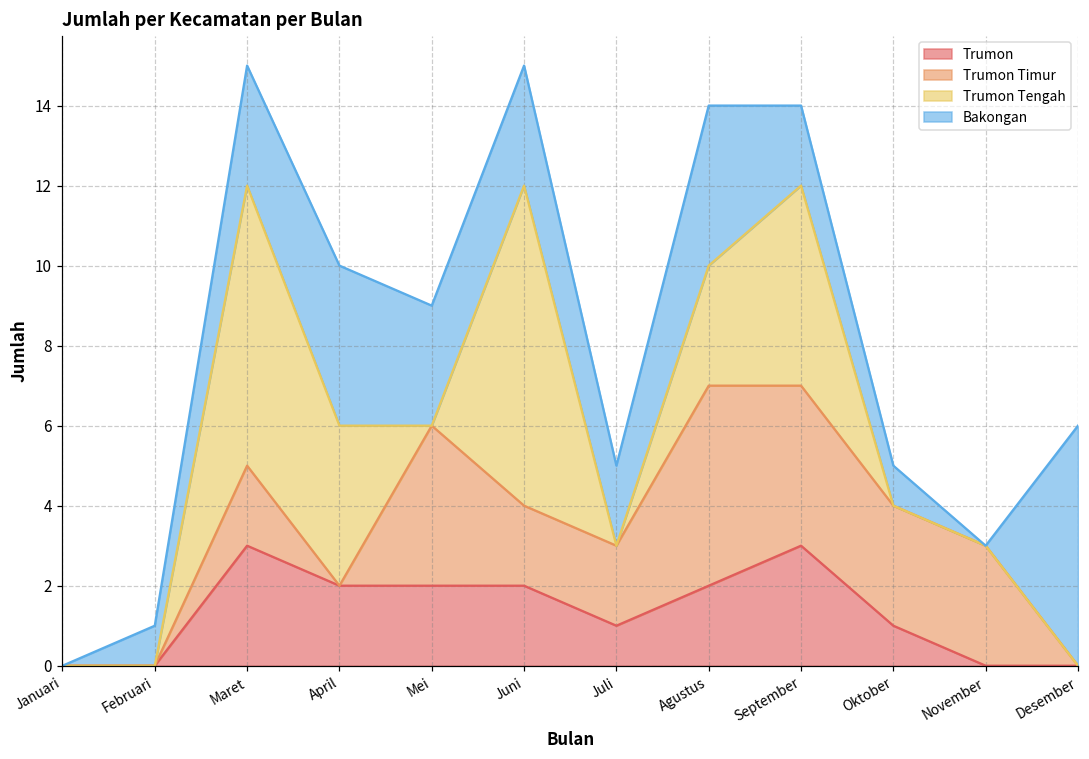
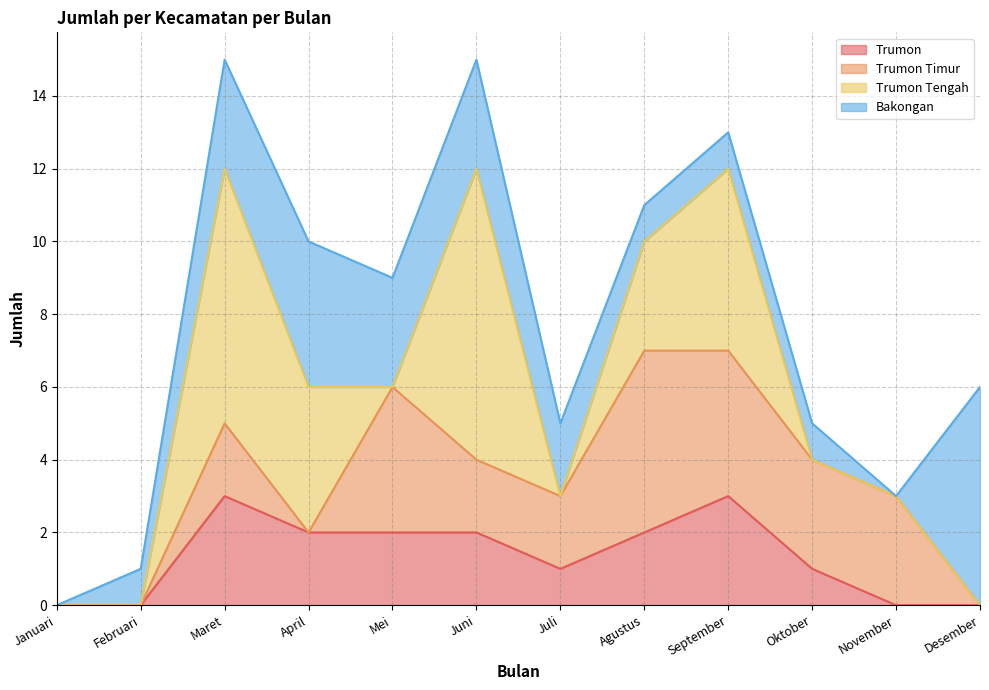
  {
    "Bakongan": {
      "Februari": 1,
      "Maret": 3,
      "April": 4,
      "Mei": 3,
      "Juni": 3,
      "Juli": 2,
-     "Agustus": 4,
-     "September": 2,
+     "Agustus": 1,
+     "September": 1,
      "Oktober": 1,
      "Desember": 6
    }
  }
